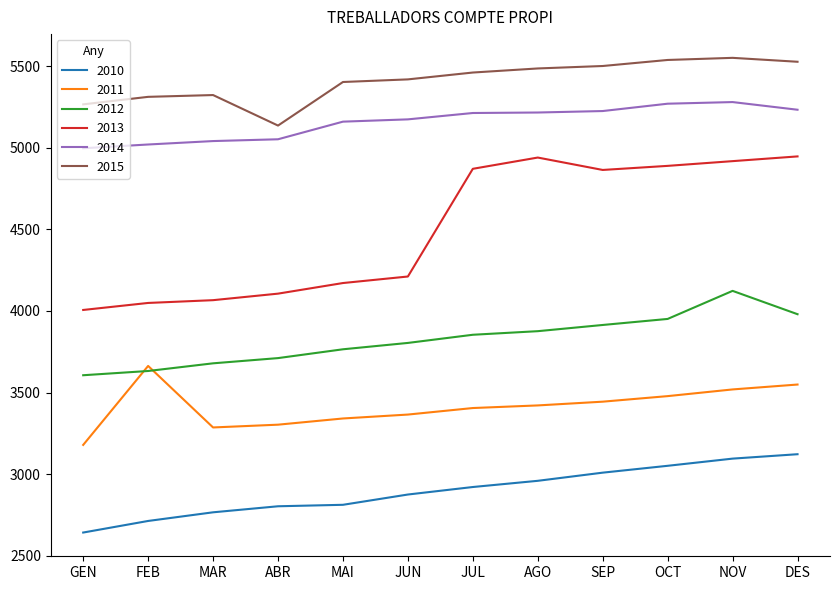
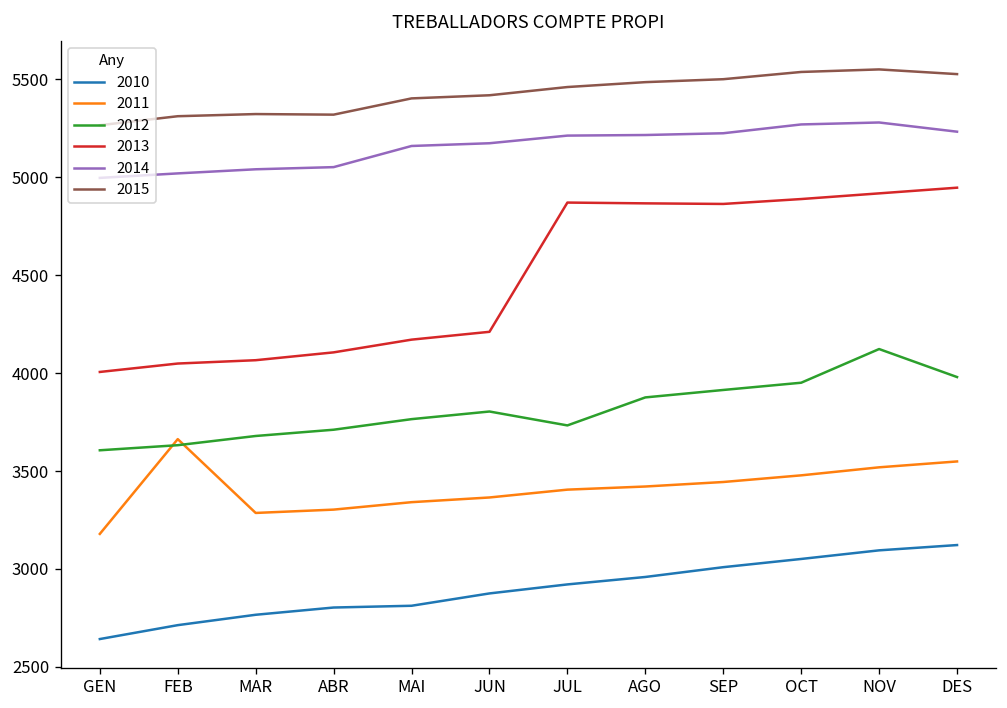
  {
    "2010": {
      "GEN": 2640,
      "FEB": 2710,
      "MAR": 2770,
      "ABR": 2800,
      "MAI": 2810,
      "JUN": 2880,
      "JUL": 2920,
      "AGO": 2960,
      "SEP": 3010,
      "OCT": 3050,
      "NOV": 3100,
      "DES": 3120
    },
    "2011": {
      "GEN": 3180,
      "FEB": 3660,
      "MAR": 3290,
      "ABR": 3300,
      "MAI": 3340,
      "JUN": 3370,
      "JUL": 3410,
      "AGO": 3420,
      "SEP": 3440,
      "OCT": 3480,
      "NOV": 3520,
      "DES": 3550
    },
    "2012": {
      "GEN": 3610,
      "FEB": 3630,
      "MAR": 3680,
      "ABR": 3710,
      "MAI": 3770,
      "JUN": 3800,
-     "JUL": 3850,
+     "JUL": 3730,
      "AGO": 3880,
      "SEP": 3910,
      "OCT": 3950,
      "NOV": 4120,
      "DES": 3980
    },
    "2013": {
      "GEN": 4010,
      "FEB": 4050,
      "MAR": 4070,
      "ABR": 4110,
      "MAI": 4170,
      "JUN": 4210,
      "JUL": 4870,
-     "AGO": 4940,
+     "AGO": 4870,
      "SEP": 4860,
      "OCT": 4890,
      "NOV": 4920,
      "DES": 4950
    },
    "2014": {
      "FEB": 5020,
      "MAR": 5040,
      "ABR": 5050,
      "MAI": 5160,
      "JUN": 5170,
      "JUL": 5210,
      "AGO": 5220,
      "SEP": 5230,
      "OCT": 5270,
      "NOV": 5280,
      "DES": 5230
    },
    "2015": {
      "FEB": 5310,
      "MAR": 5320,
-     "ABR": 5140,
+     "ABR": 5320,
      "MAI": 5400,
      "JUN": 5420,
      "JUL": 5460,
      "AGO": 5490,
      "SEP": 5500,
      "OCT": 5540,
      "NOV": 5550,
      "DES": 5530
    }
  }
